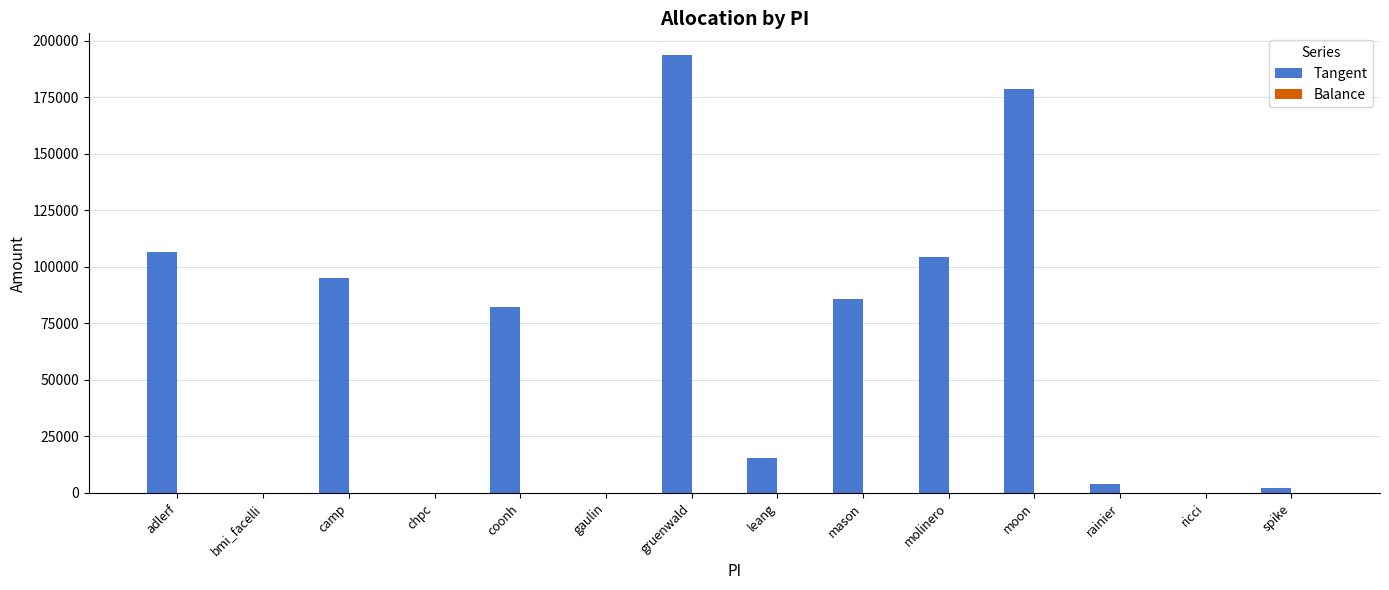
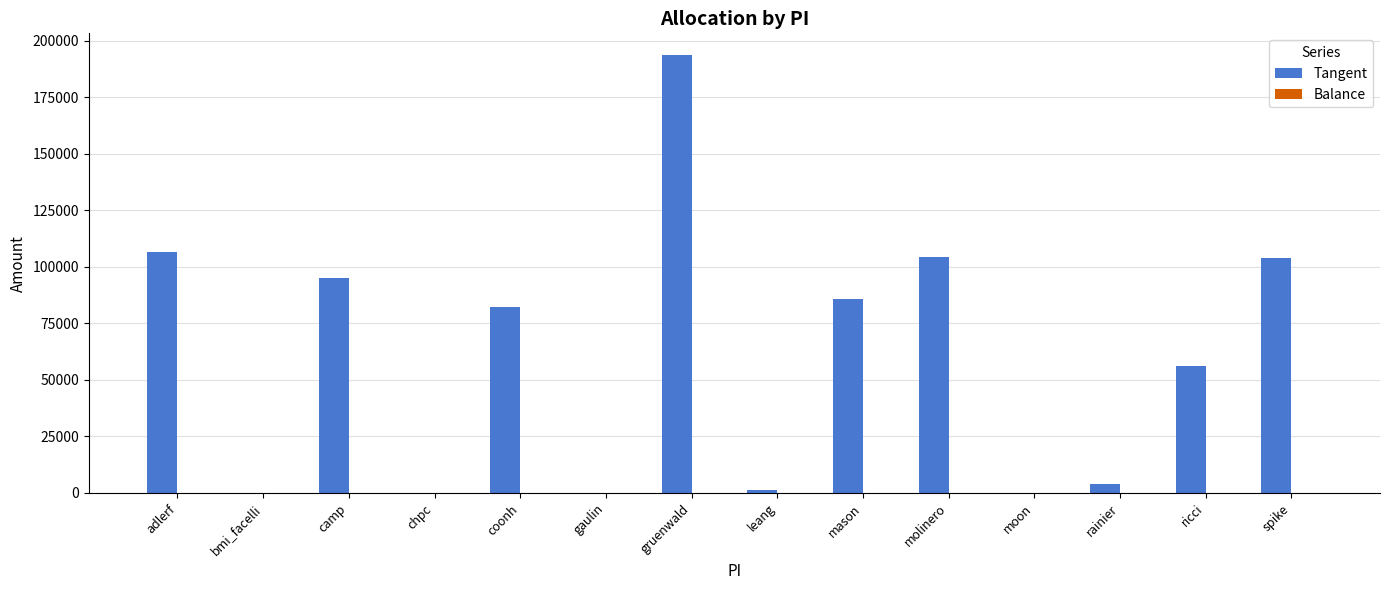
  {
    "Tangent": {
      "adlerf": 107000,
      "camp": 95000,
      "coonh": 82000,
      "gruenwald": 194000,
-     "leang": 15000,
+     "leang": 1000,
      "mason": 86000,
      "molinero": 104000,
-     "moon": 179000,
+     "moon": 0,
      "rainier": 4000,
-     "ricci": 0,
-     "spike": 2000
+     "ricci": 56000,
+     "spike": 104000
    },
    "Balance": {
      "adlerf": 0,
      "bmi_facelli": 0,
      "camp": 0,
      "chpc": 0,
      "coonh": 0,
      "gaulin": 0,
      "gruenwald": 0,
      "leang": 0,
      "mason": 0,
      "molinero": 0,
      "moon": 0,
      "rainier": 0,
      "ricci": 0,
      "spike": 0
    }
  }
